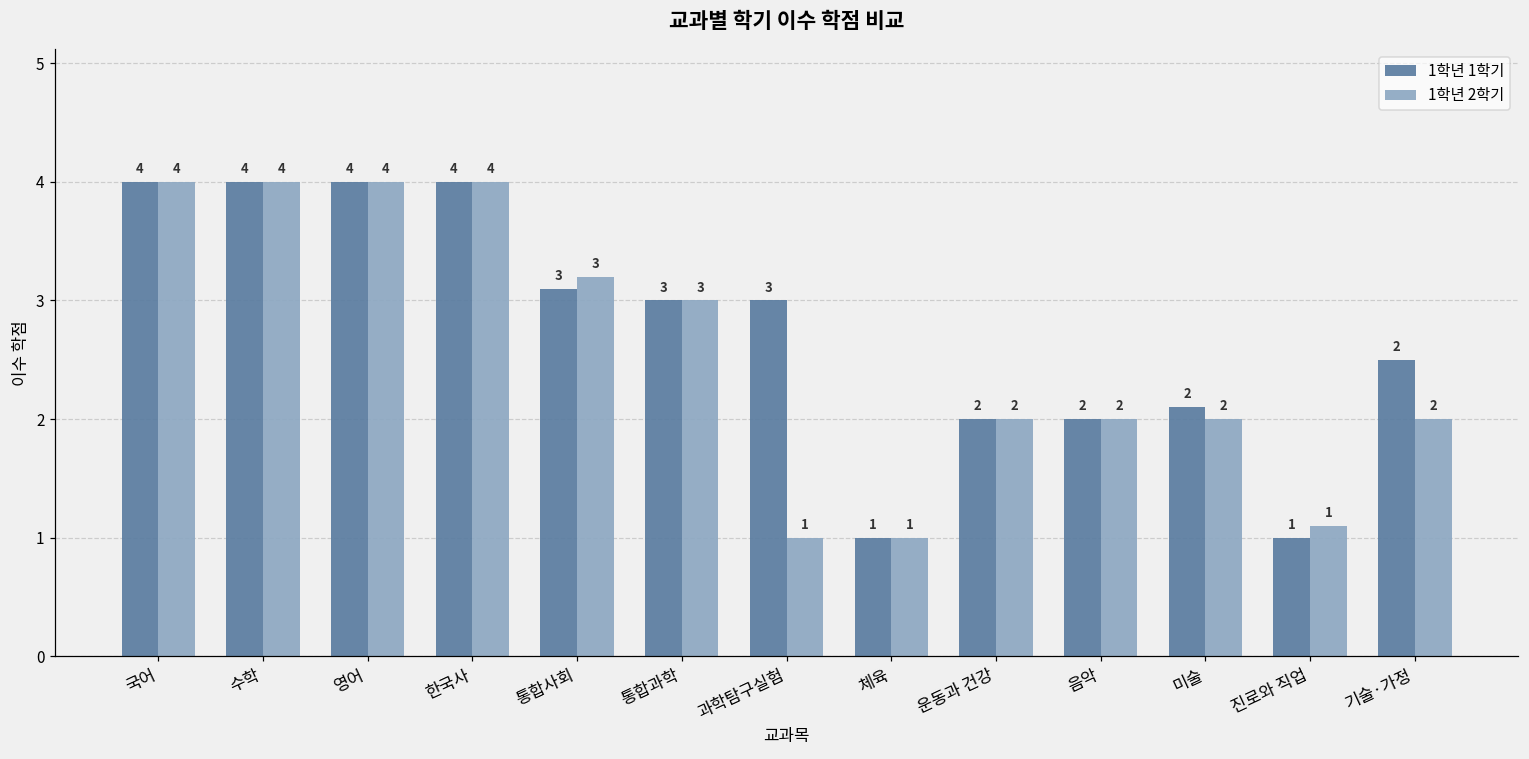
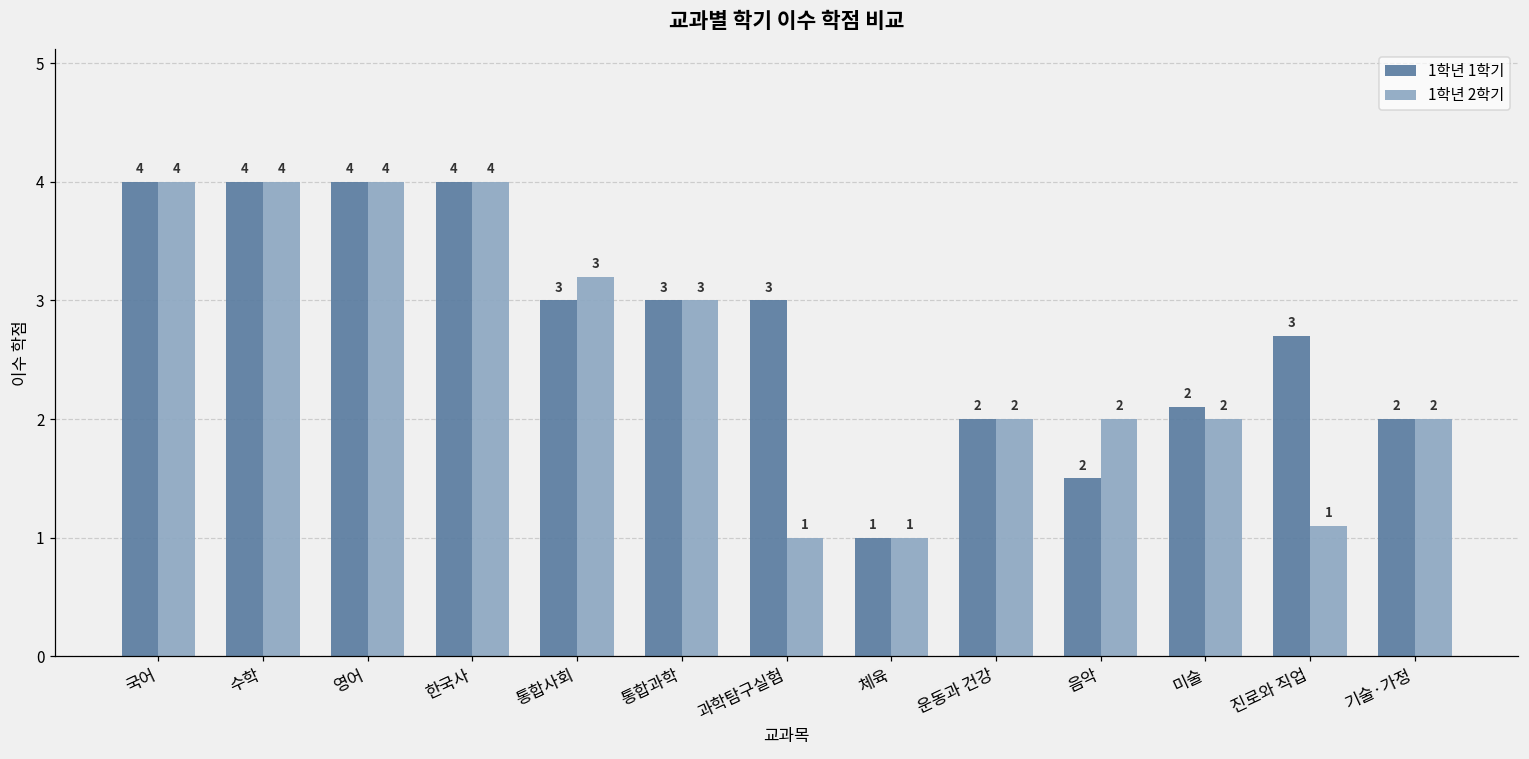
  {
    "1학년 1학기": {
      "국어": 4,
      "수학": 4,
      "영어": 4,
      "한국사": 4,
-     "통합사회": 3.1,
+     "통합사회": 3.0,
      "통합과학": 3,
      "과학탐구실험": 3,
      "체육": 1,
      "운동과 건강": 2,
-     "음악": 2.0,
+     "음악": 1.5,
      "미술": 2,
-     "진로와 직업": 1,
-     "기술·가정": 2.5
+     "진로와 직업": 3,
+     "기술·가정": 2.0
    },
    "1학년 2학기": {
      "국어": 4,
      "수학": 4,
      "영어": 4,
      "한국사": 4,
      "통합사회": 3,
      "통합과학": 3,
      "과학탐구실험": 1,
      "체육": 1,
      "운동과 건강": 2,
      "음악": 2,
      "미술": 2,
      "진로와 직업": 1,
      "기술·가정": 2
    }
  }
